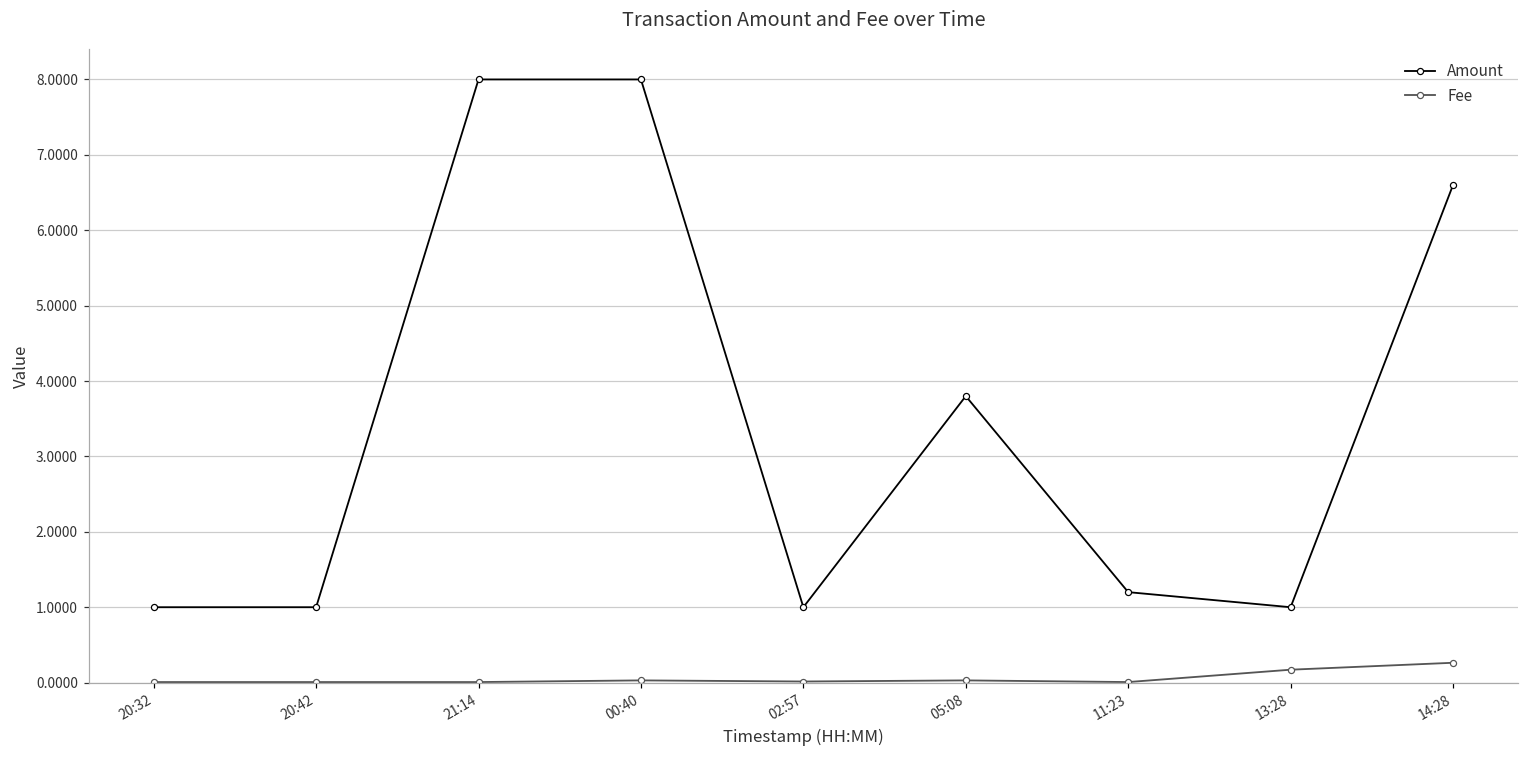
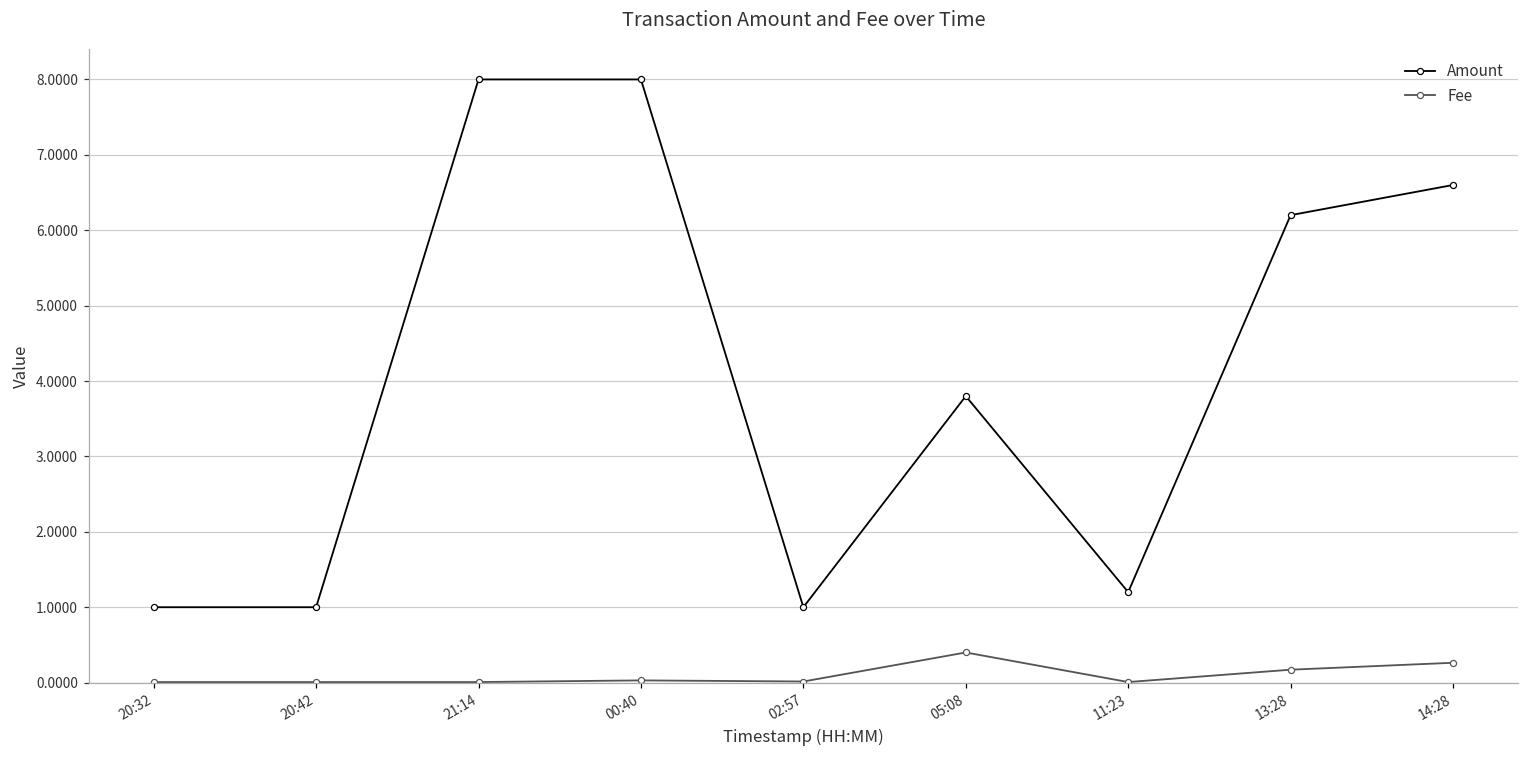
  {
    "Amount": {
      "20:32": 1.0,
      "20:42": 1.0,
      "21:14": 8.0,
      "00:40": 8.0,
      "02:57": 1.0,
      "05:08": 3.8,
      "11:23": 1.2,
-     "13:28": 1.0,
+     "13:28": 6.2,
      "14:28": 6.6
    },
    "Fee": {
      "20:32": 0.0,
      "20:42": 0.0,
      "21:14": 0.0,
      "00:40": 0.0,
      "02:57": 0.0,
-     "05:08": 0.0,
+     "05:08": 0.4,
      "11:23": 0.0,
      "13:28": 0.2,
      "14:28": 0.3
    }
  }
